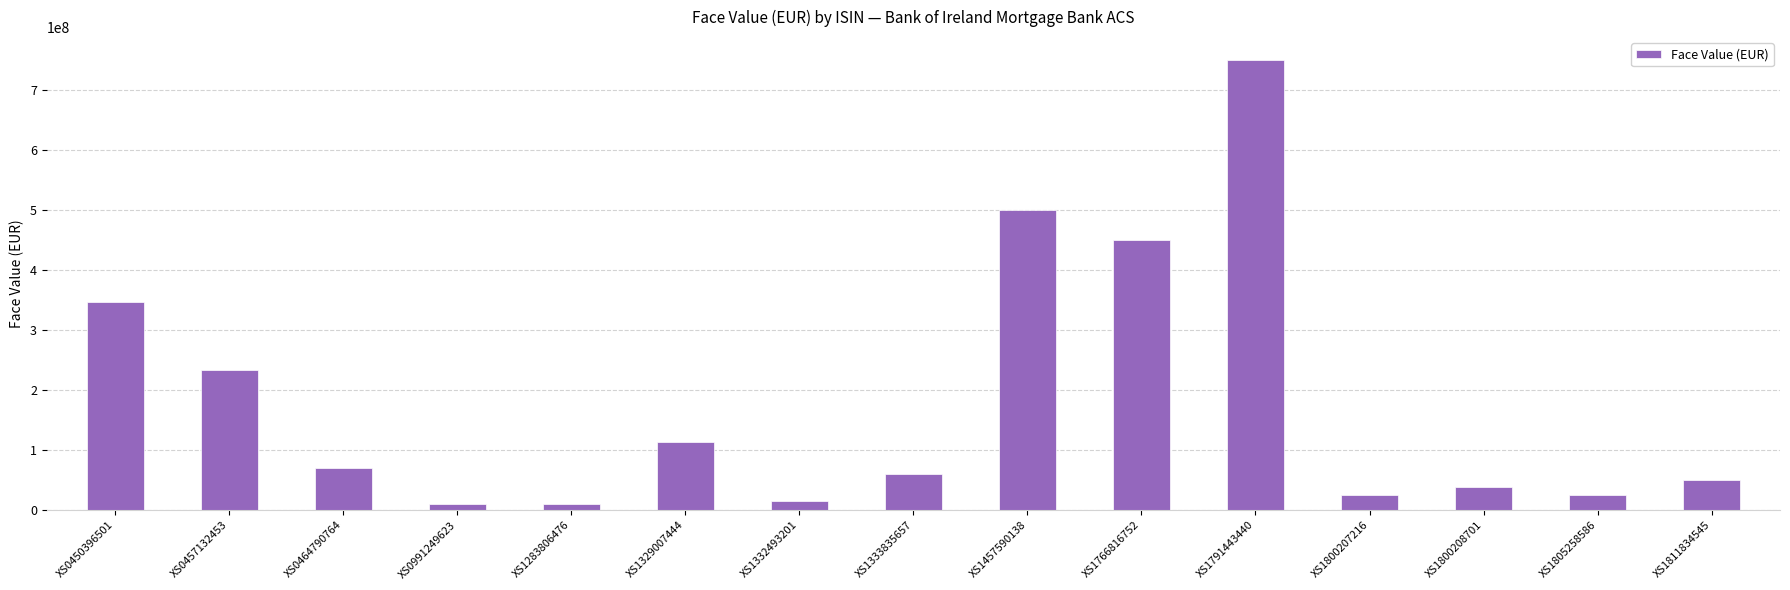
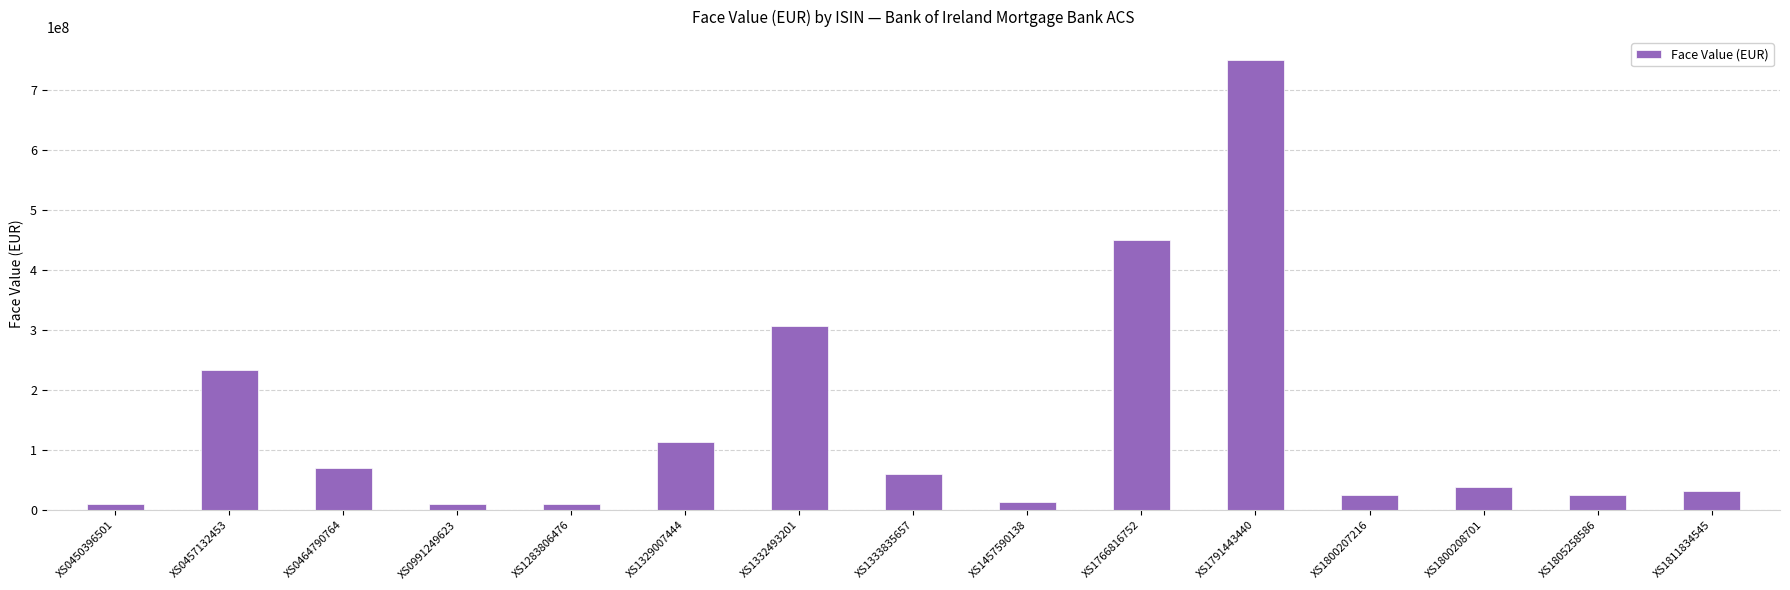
  {
-   "XS0450396501": 350000000,
+   "XS0450396501": 10000000,
    "XS0457132453": 230000000,
    "XS0464790764": 70000000,
    "XS0991249623": 10000000,
    "XS1283806476": 10000000,
    "XS1329007444": 110000000,
-   "XS1332493201": 20000000,
+   "XS1332493201": 310000000,
    "XS1333835657": 60000000,
-   "XS1457590138": 500000000,
+   "XS1457590138": 10000000,
    "XS1766816752": 450000000,
    "XS1791443440": 750000000,
    "XS1800207216": 30000000,
    "XS1800208701": 40000000,
    "XS1805258586": 30000000,
-   "XS1811834545": 50000000
+   "XS1811834545": 30000000
  }
